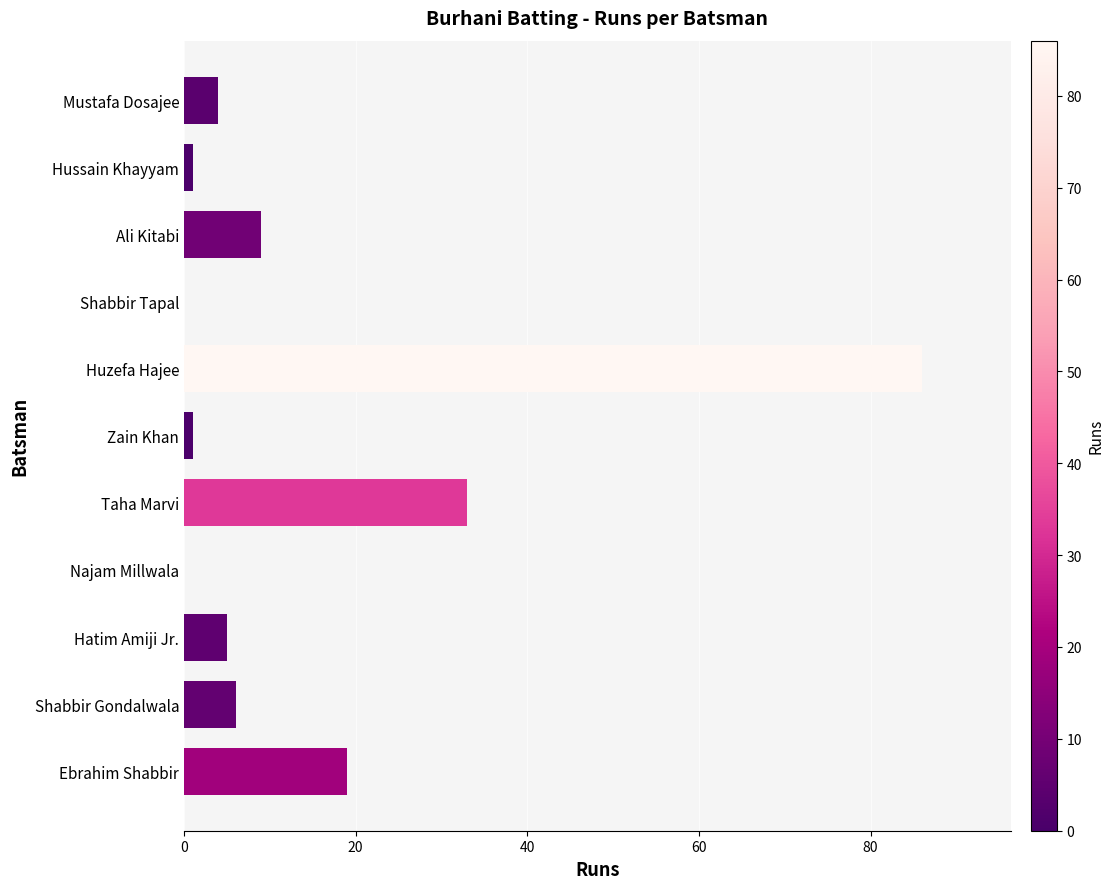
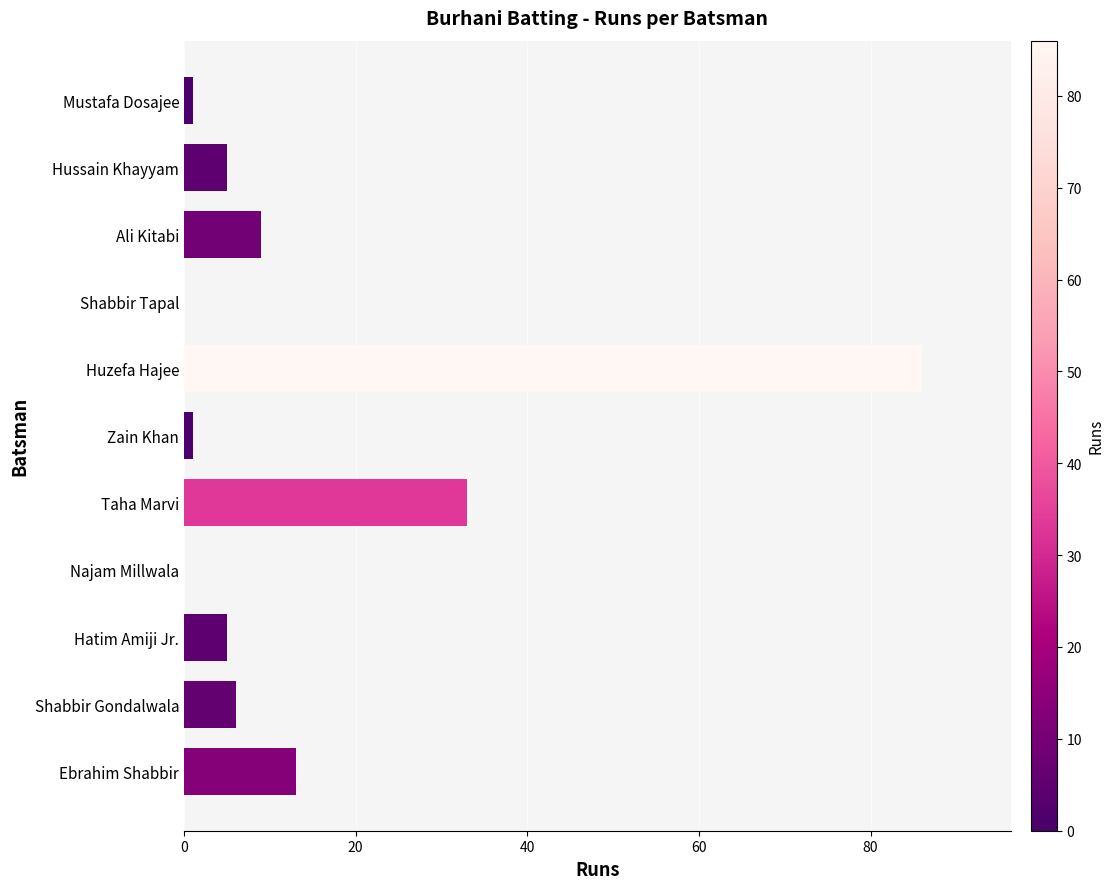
  {
-   "Mustafa Dosajee": 4,
-   "Hussain Khayyam": 1,
+   "Mustafa Dosajee": 1,
+   "Hussain Khayyam": 5,
    "Ali Kitabi": 9,
    "Shabbir Tapal": 0,
    "Huzefa Hajee": 86,
    "Zain Khan": 1,
    "Taha Marvi": 33,
    "Najam Millwala": 0,
    "Hatim Amiji Jr.": 5,
    "Shabbir Gondalwala": 6,
-   "Ebrahim Shabbir": 19
+   "Ebrahim Shabbir": 13
  }
